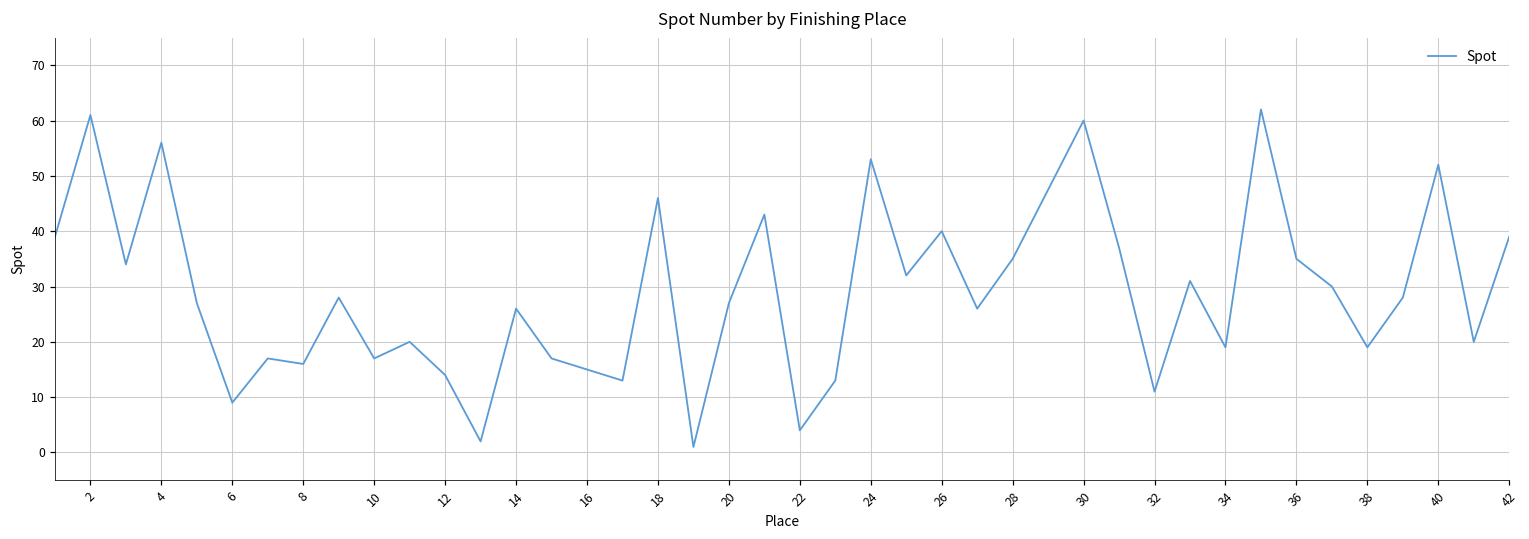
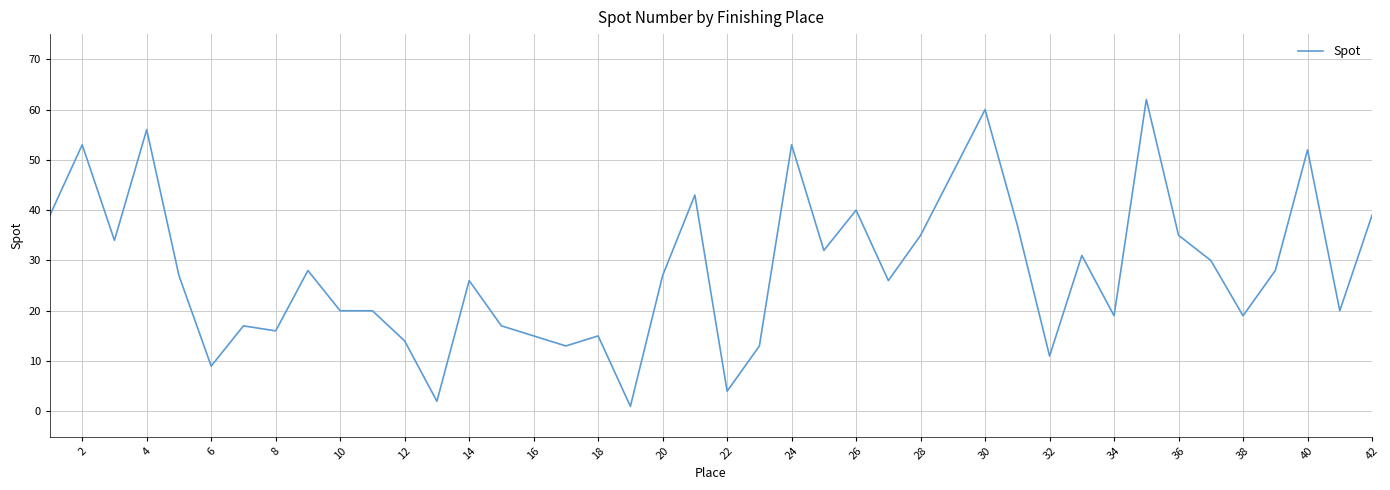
  {
-   "2": 61,
+   "2": 53,
    "4": 56,
    "6": 9,
    "8": 16,
-   "10": 17,
+   "10": 20,
    "12": 14,
    "14": 26,
-   "18": 46,
+   "18": 15,
    "20": 27,
    "22": 4,
    "24": 53,
    "26": 40,
    "28": 35,
    "30": 60,
    "32": 11,
    "34": 19,
    "36": 35,
    "38": 19,
    "40": 52,
    "42": 39
  }
